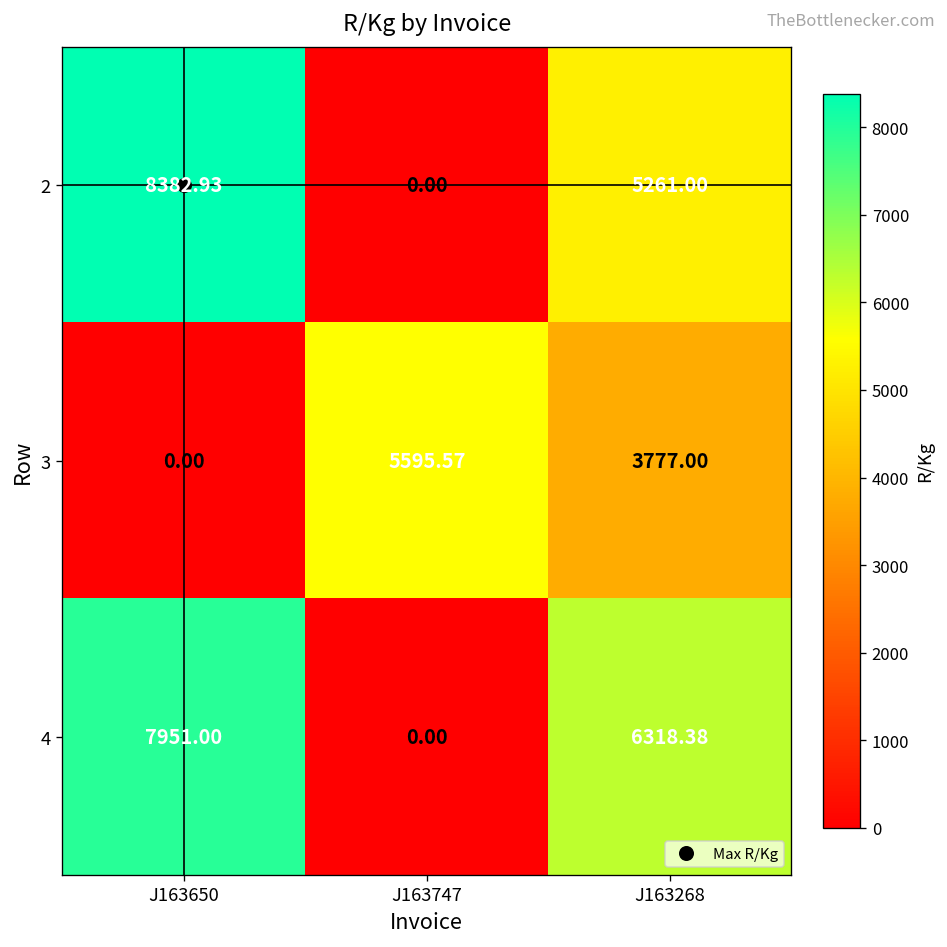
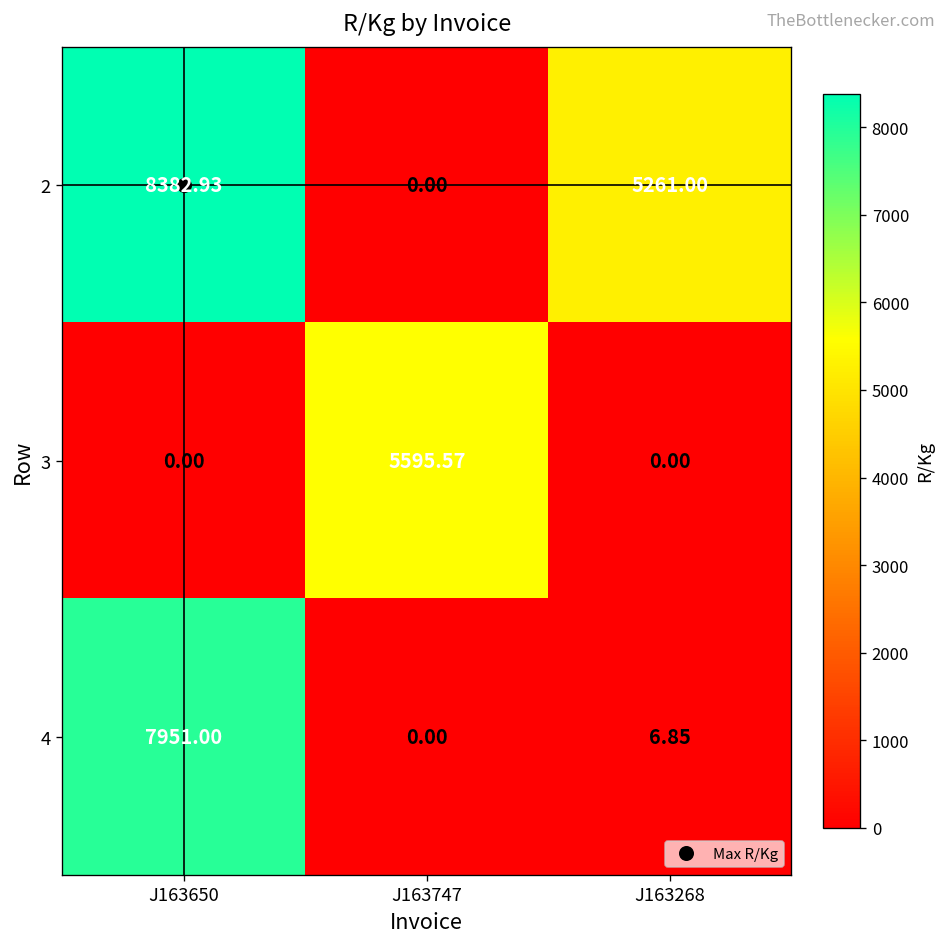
  {
    "2": {
      "J163747": 0.00,
      "J163268": 5261.00
    },
    "3": {
      "J163650": 0.00,
      "J163747": 5595.57,
-     "J163268": 3777.00
+     "J163268": 0.00
    },
    "4": {
      "J163650": 7951.00,
      "J163747": 0.00,
-     "J163268": 6318.38
+     "J163268": 6.85
    }
  }
